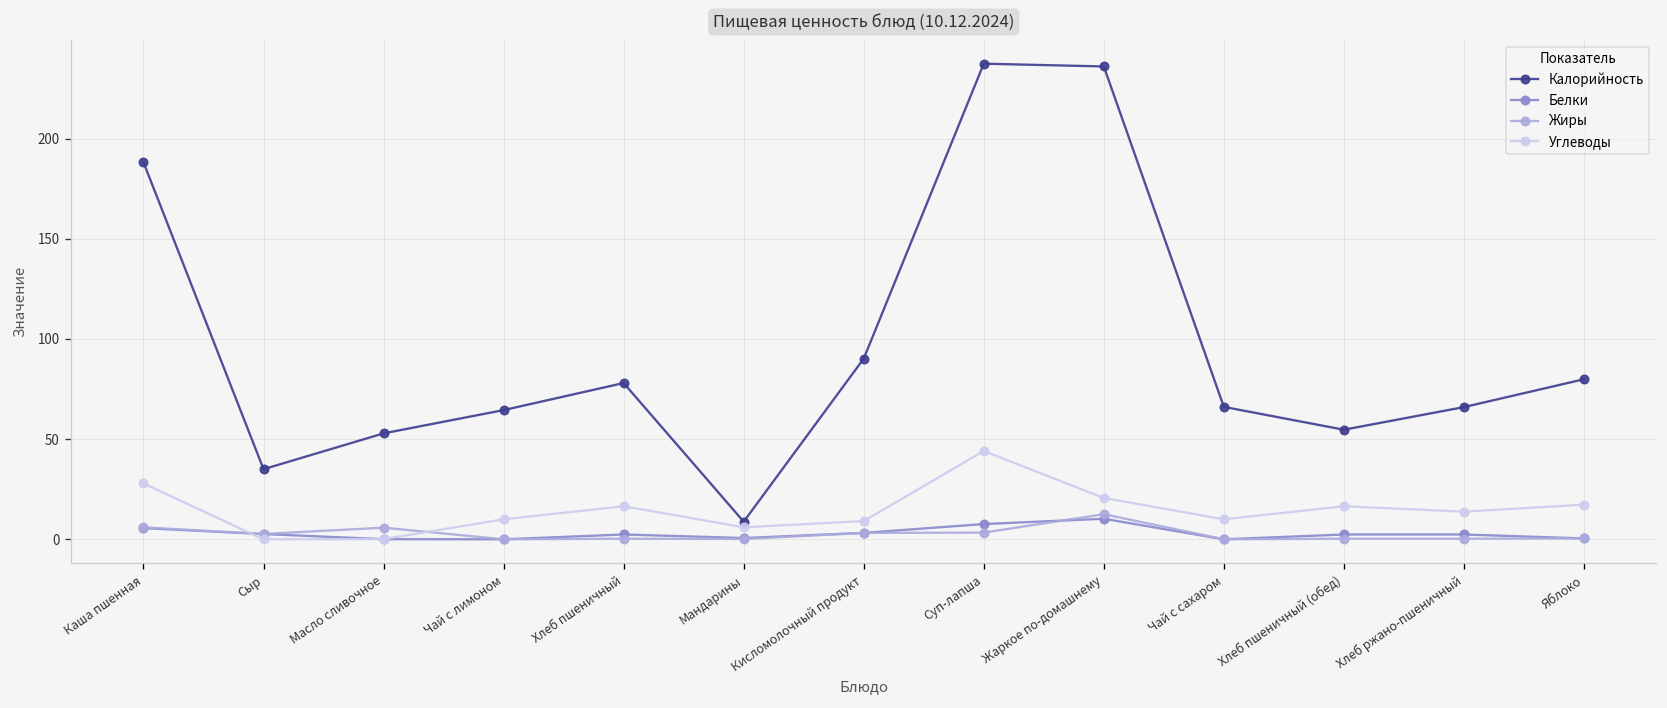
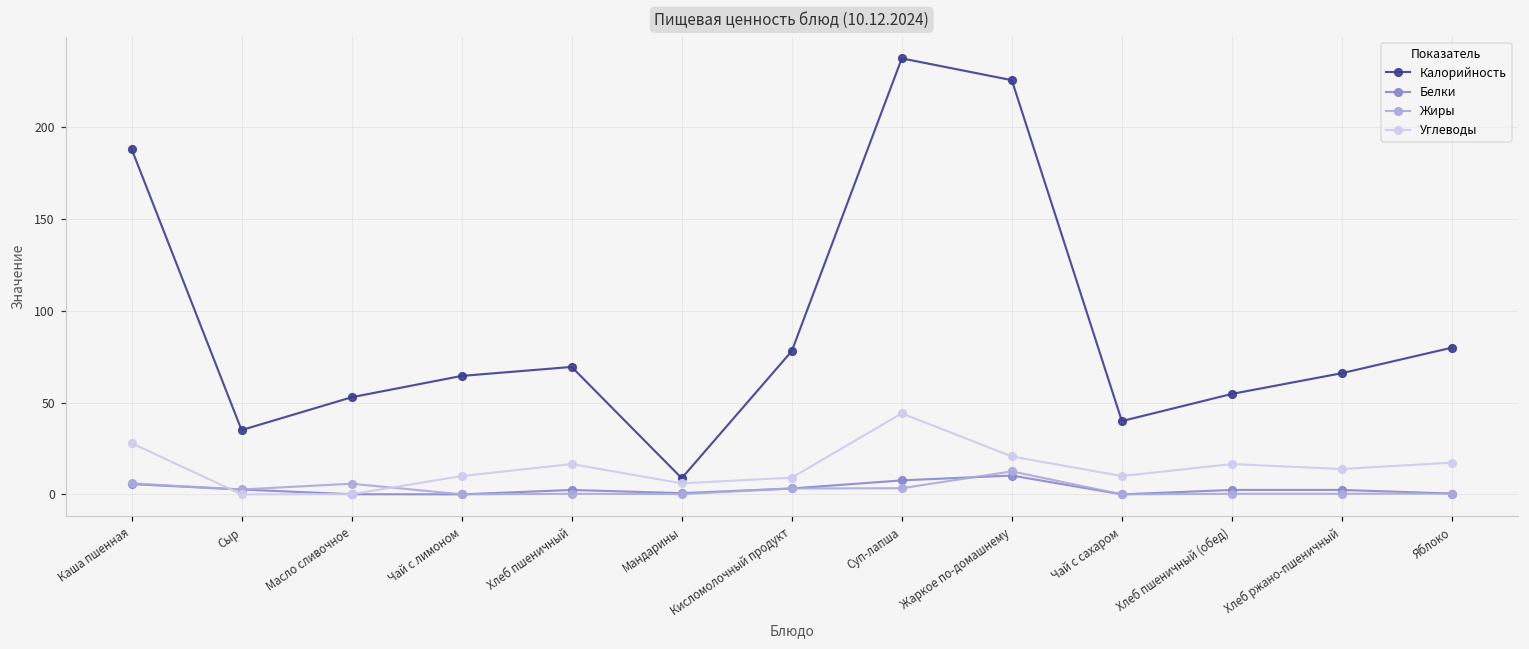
  {
    "Калорийность": {
      "Каша пшенная": 188,
      "Сыр": 35,
      "Масло сливочное": 53,
      "Чай с лимоном": 65,
-     "Хлеб пшеничный": 78,
+     "Хлеб пшеничный": 69,
      "Мандарины": 9,
-     "Кисломолочный продукт": 90,
+     "Кисломолочный продукт": 78,
      "Суп-лапша": 237,
-     "Жаркое по-домашнему": 236,
-     "Чай с сахаром": 66,
+     "Жаркое по-домашнему": 226,
+     "Чай с сахаром": 40,
      "Хлеб пшеничный (обед)": 55,
      "Хлеб ржано-пшеничный": 66,
      "Яблоко": 80
    }
  }
